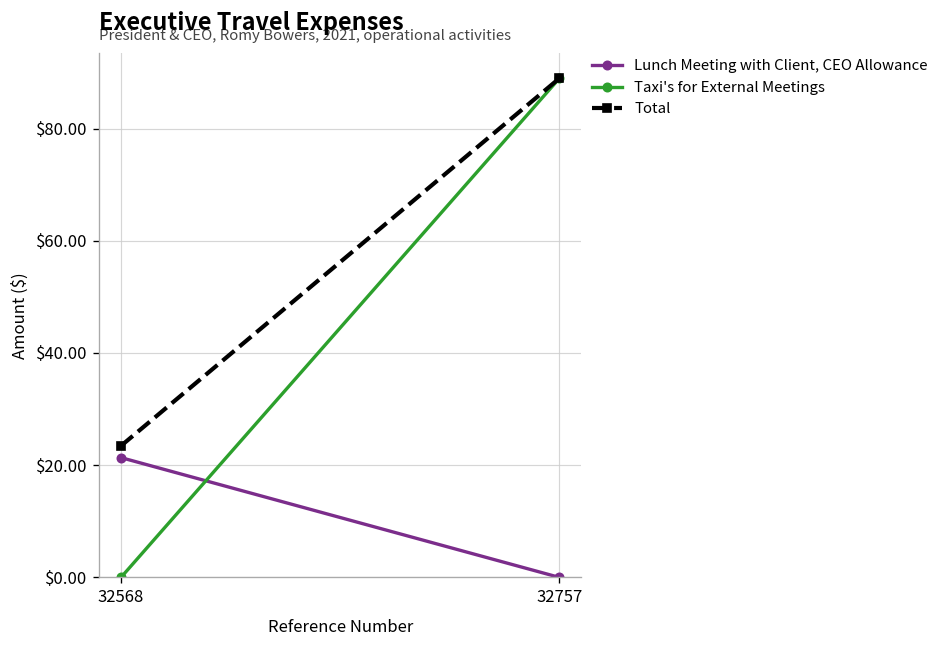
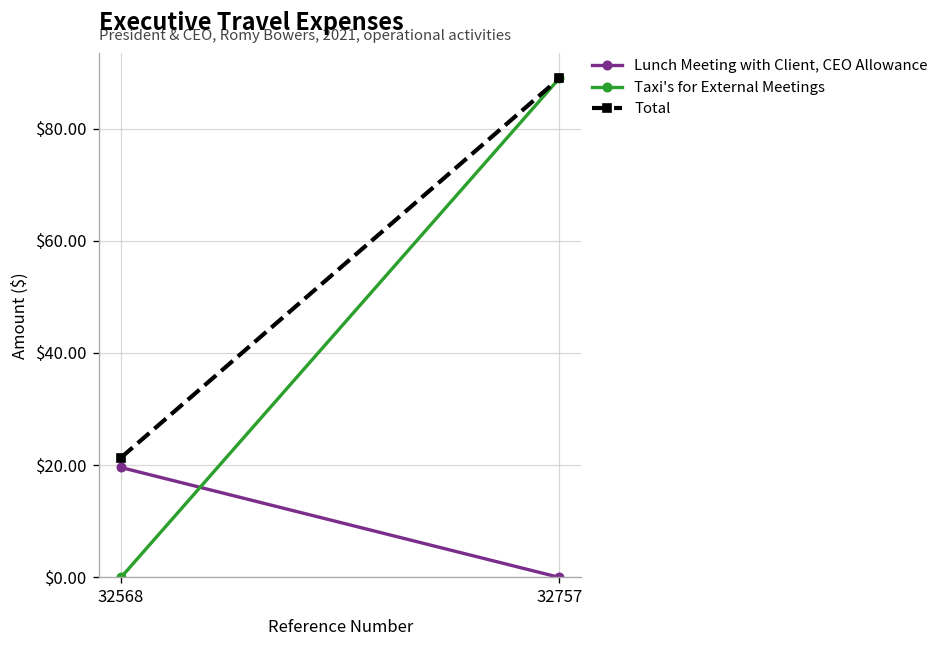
  {
    "Lunch Meeting with Client, CEO Allowance": {
-     "32568": "$21",
+     "32568": "$20",
      "32757": "$0"
    },
    "Taxi's for External Meetings": {
      "32568": "$0"
    },
    "Total": {
-     "32568": "$23"
+     "32568": "$21"
    }
  }
